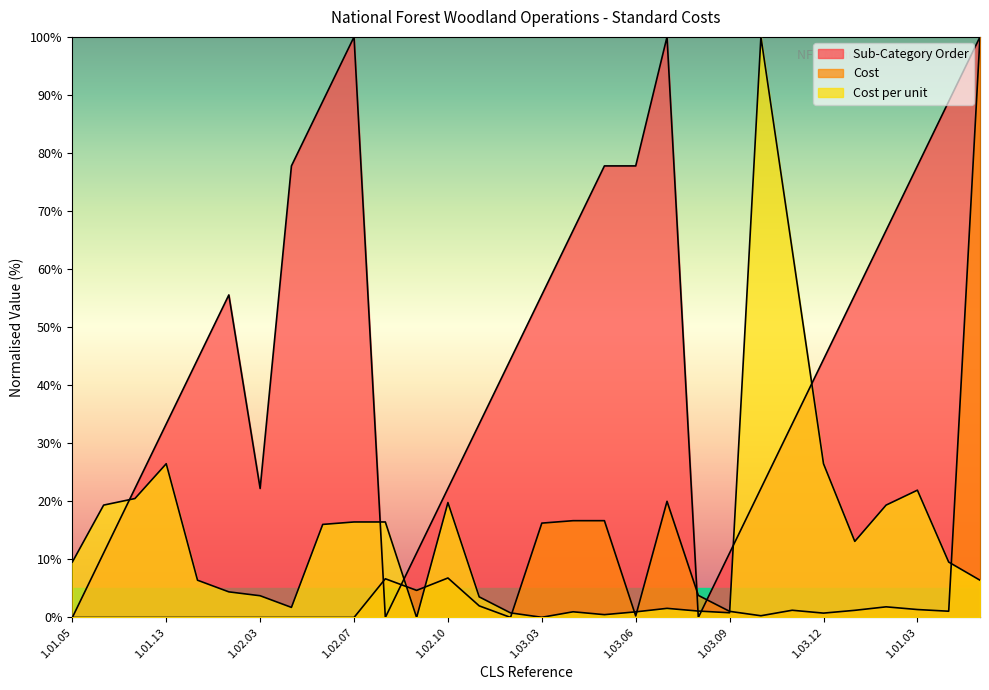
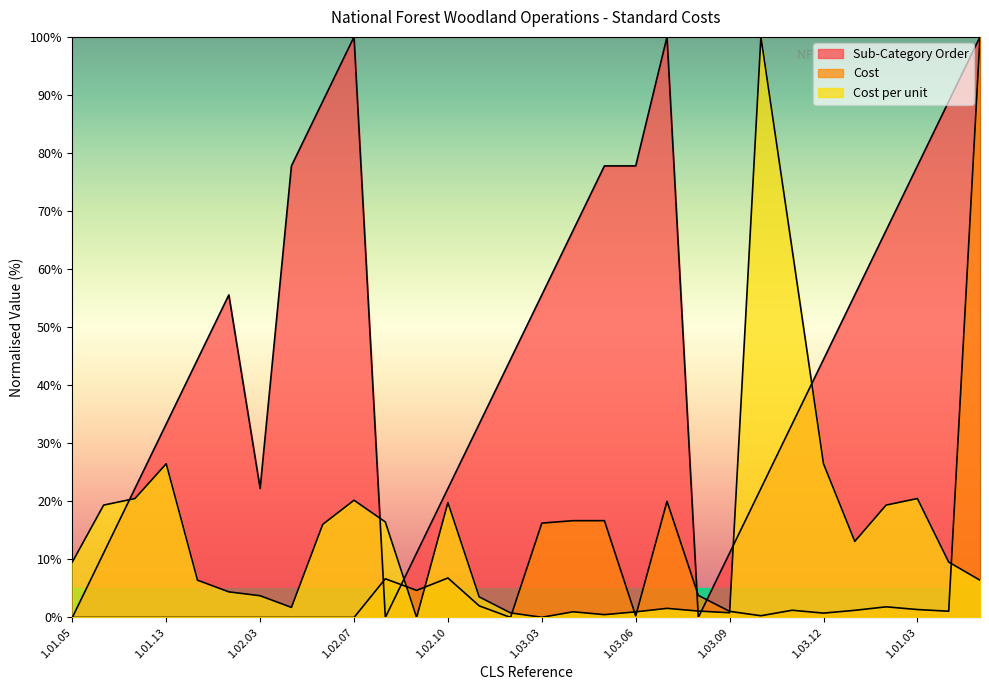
  {
    "Sub-Category Order": {
      "1.01.13": "33%",
      "1.02.03": "22%",
      "1.02.07": "100%",
      "1.02.10": "22%",
      "1.03.03": "56%",
      "1.03.06": "78%",
      "1.03.09": "11%",
      "1.03.12": "44%",
      "1.01.03": "78%"
    },
    "Cost": {
      "1.02.10": "7%",
      "1.03.03": "16%"
    },
    "Cost per unit": {
      "1.01.05": "10%",
      "1.01.13": "26%",
-     "1.02.07": "16%",
+     "1.02.07": "20%",
      "1.02.10": "20%",
      "1.03.12": "26%",
-     "1.01.03": "22%"
+     "1.01.03": "20%"
    }
  }
